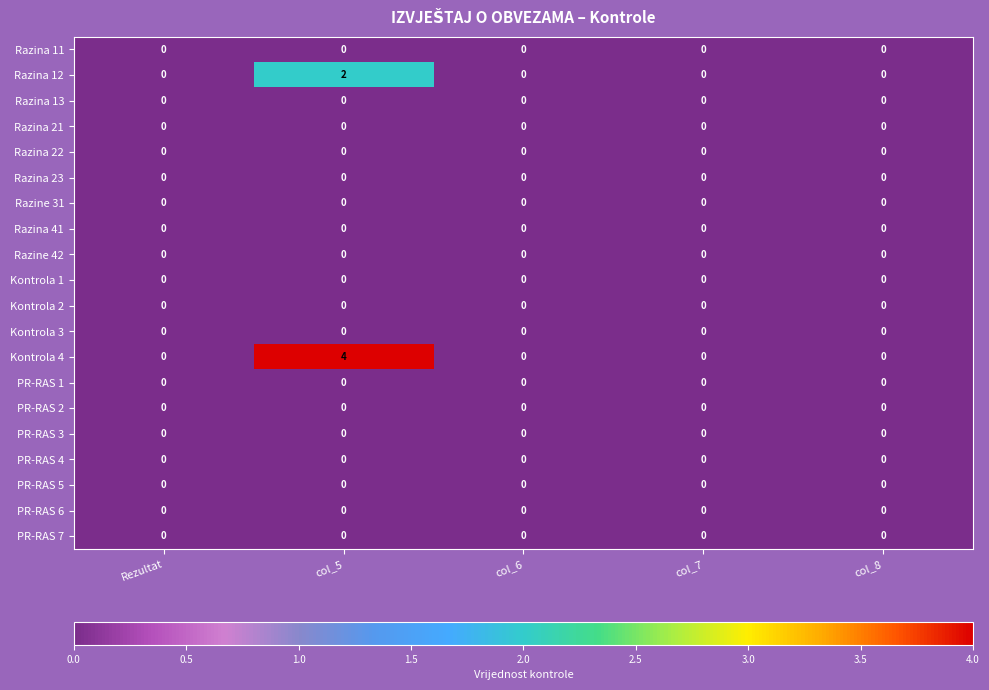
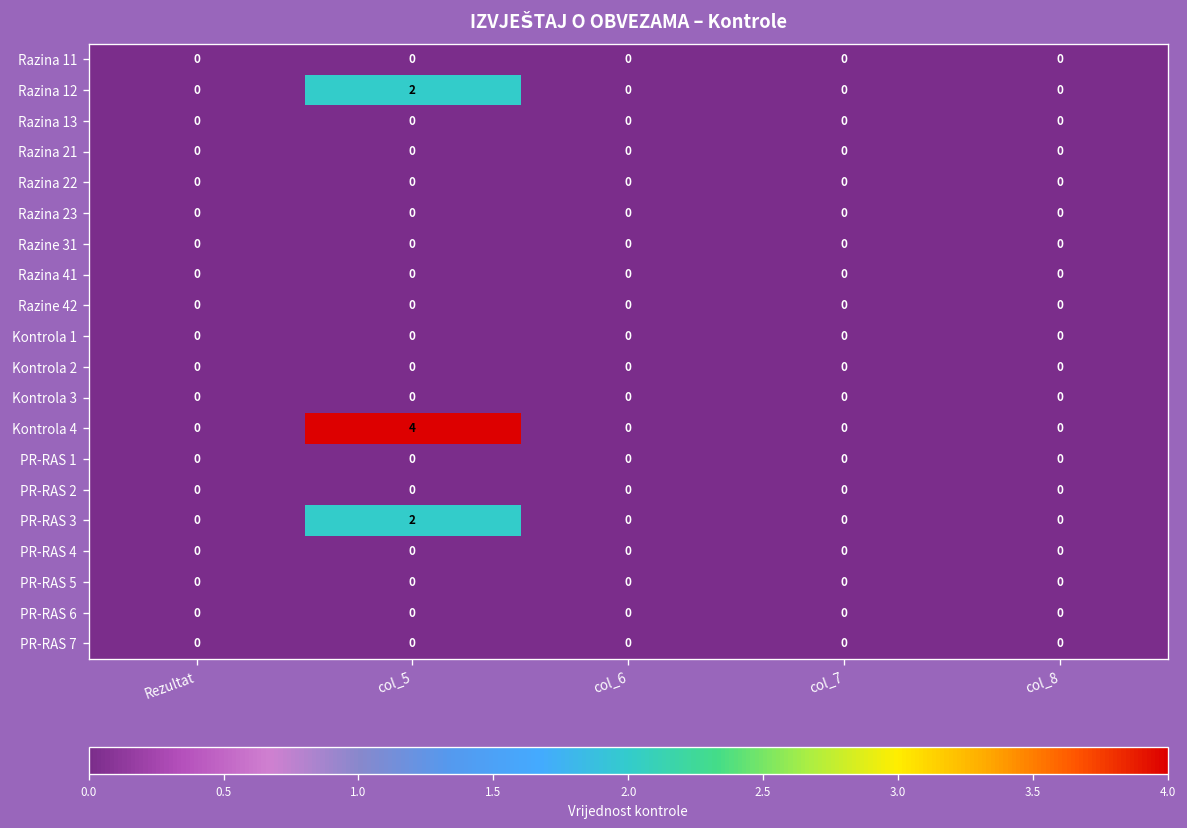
  {
    "Razina 11": {
      "Rezultat": 0,
      "col_5": 0,
      "col_6": 0,
      "col_7": 0,
      "col_8": 0
    },
    "Razina 12": {
      "Rezultat": 0,
      "col_5": 2,
      "col_6": 0,
      "col_7": 0,
      "col_8": 0
    },
    "Razina 13": {
      "Rezultat": 0,
      "col_5": 0,
      "col_6": 0,
      "col_7": 0,
      "col_8": 0
    },
    "Razina 21": {
      "Rezultat": 0,
      "col_5": 0,
      "col_6": 0,
      "col_7": 0,
      "col_8": 0
    },
    "Razina 22": {
      "Rezultat": 0,
      "col_5": 0,
      "col_6": 0,
      "col_7": 0,
      "col_8": 0
    },
    "Razina 23": {
      "Rezultat": 0,
      "col_5": 0,
      "col_6": 0,
      "col_7": 0,
      "col_8": 0
    },
    "Razine 31": {
      "Rezultat": 0,
      "col_5": 0,
      "col_6": 0,
      "col_7": 0,
      "col_8": 0
    },
    "Razina 41": {
      "Rezultat": 0,
      "col_5": 0,
      "col_6": 0,
      "col_7": 0,
      "col_8": 0
    },
    "Razine 42": {
      "Rezultat": 0,
      "col_5": 0,
      "col_6": 0,
      "col_7": 0,
      "col_8": 0
    },
    "Kontrola 1": {
      "Rezultat": 0,
      "col_5": 0,
      "col_6": 0,
      "col_7": 0,
      "col_8": 0
    },
    "Kontrola 2": {
      "Rezultat": 0,
      "col_5": 0,
      "col_6": 0,
      "col_7": 0,
      "col_8": 0
    },
    "Kontrola 3": {
      "Rezultat": 0,
      "col_5": 0,
      "col_6": 0,
      "col_7": 0,
      "col_8": 0
    },
    "Kontrola 4": {
      "Rezultat": 0,
      "col_5": 4,
      "col_6": 0,
      "col_7": 0,
      "col_8": 0
    },
    "PR-RAS 1": {
      "Rezultat": 0,
      "col_5": 0,
      "col_6": 0,
      "col_7": 0,
      "col_8": 0
    },
    "PR-RAS 2": {
      "Rezultat": 0,
      "col_5": 0,
      "col_6": 0,
      "col_7": 0,
      "col_8": 0
    },
    "PR-RAS 3": {
      "Rezultat": 0,
-     "col_5": 0,
+     "col_5": 2,
      "col_6": 0,
      "col_7": 0,
      "col_8": 0
    },
    "PR-RAS 4": {
      "Rezultat": 0,
      "col_5": 0,
      "col_6": 0,
      "col_7": 0,
      "col_8": 0
    },
    "PR-RAS 5": {
      "Rezultat": 0,
      "col_5": 0,
      "col_6": 0,
      "col_7": 0,
      "col_8": 0
    },
    "PR-RAS 6": {
      "Rezultat": 0,
      "col_5": 0,
      "col_6": 0,
      "col_7": 0,
      "col_8": 0
    },
    "PR-RAS 7": {
      "Rezultat": 0,
      "col_5": 0,
      "col_6": 0,
      "col_7": 0,
      "col_8": 0
    }
  }
